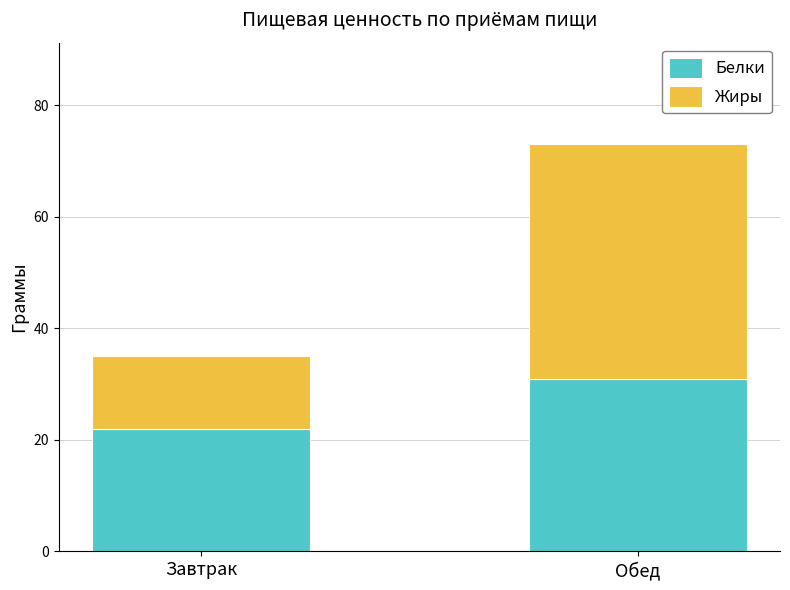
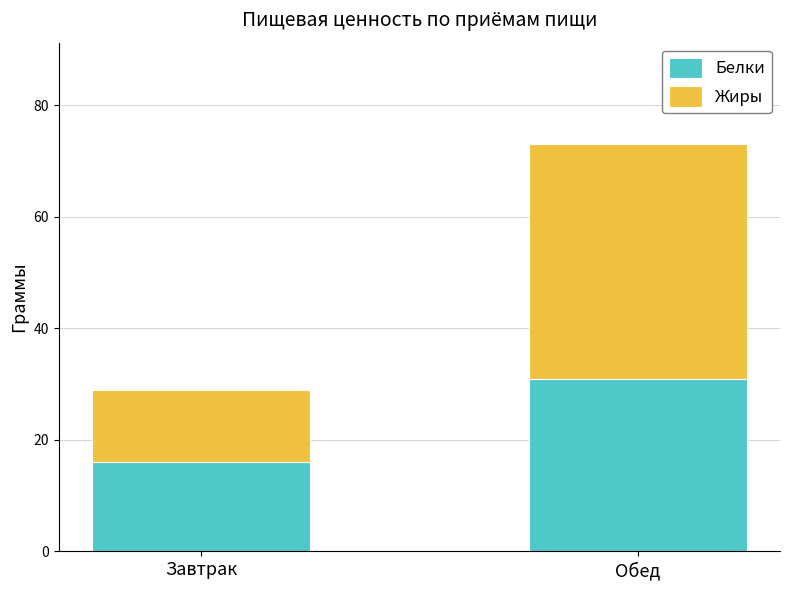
  {
    "Белки": {
-     "Завтрак": 22,
+     "Завтрак": 16,
      "Обед": 31
    },
    "Жиры": {
      "Завтрак": 13,
      "Обед": 42
    }
  }
